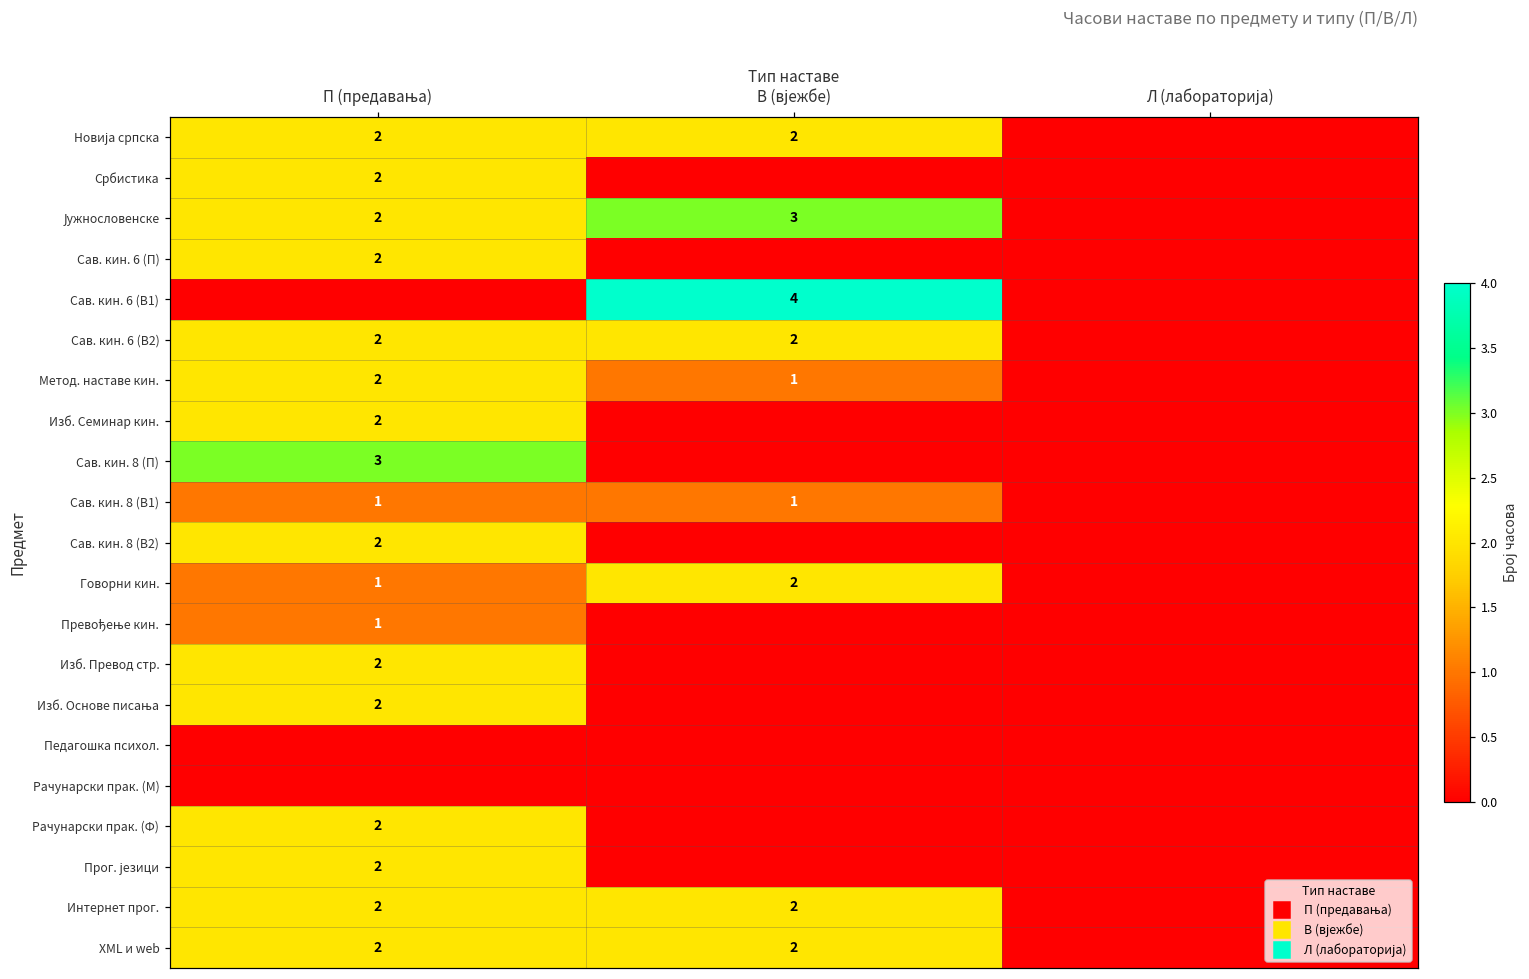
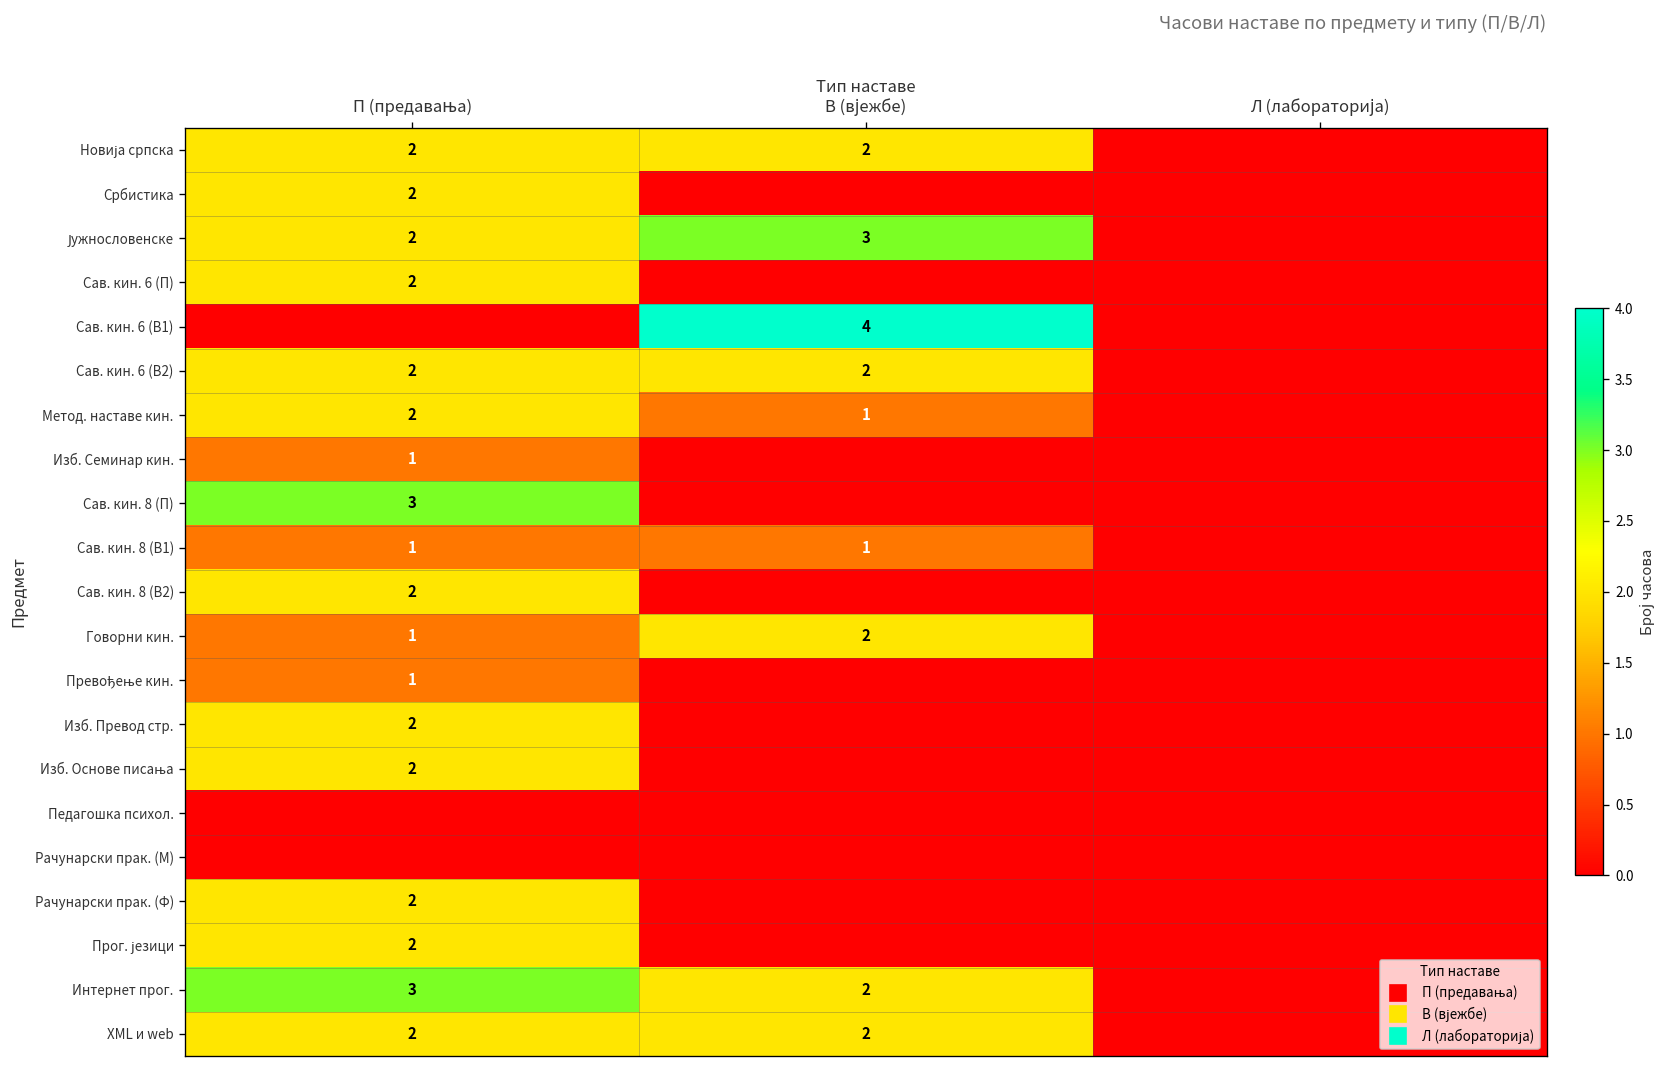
  {
    "Новија српска": {
      "П (предавања)": 2,
      "В (вјежбе)": 2
    },
    "Србистика": {
      "П (предавања)": 2
    },
    "Јужнословенске": {
      "П (предавања)": 2,
      "В (вјежбе)": 3
    },
    "Сав. кин. 6 (П)": {
      "П (предавања)": 2
    },
    "Сав. кин. 6 (В1)": {
      "В (вјежбе)": 4
    },
    "Сав. кин. 6 (В2)": {
      "П (предавања)": 2,
      "В (вјежбе)": 2
    },
    "Метод. наставе кин.": {
      "П (предавања)": 2,
      "В (вјежбе)": 1
    },
    "Изб. Семинар кин.": {
-     "П (предавања)": 2
+     "П (предавања)": 1
    },
    "Сав. кин. 8 (П)": {
      "П (предавања)": 3
    },
    "Сав. кин. 8 (В1)": {
      "П (предавања)": 1,
      "В (вјежбе)": 1
    },
    "Сав. кин. 8 (В2)": {
      "П (предавања)": 2
    },
    "Говорни кин.": {
      "П (предавања)": 1,
      "В (вјежбе)": 2
    },
    "Превођење кин.": {
      "П (предавања)": 1
    },
    "Изб. Превод стр.": {
      "П (предавања)": 2
    },
    "Изб. Основе писања": {
      "П (предавања)": 2
    },
    "Рачунарски прак. (Ф)": {
      "П (предавања)": 2
    },
    "Прог. језици": {
      "П (предавања)": 2
    },
    "Интернет прог.": {
-     "П (предавања)": 2,
+     "П (предавања)": 3,
      "В (вјежбе)": 2
    },
    "XML и web": {
      "П (предавања)": 2,
      "В (вјежбе)": 2
    }
  }
